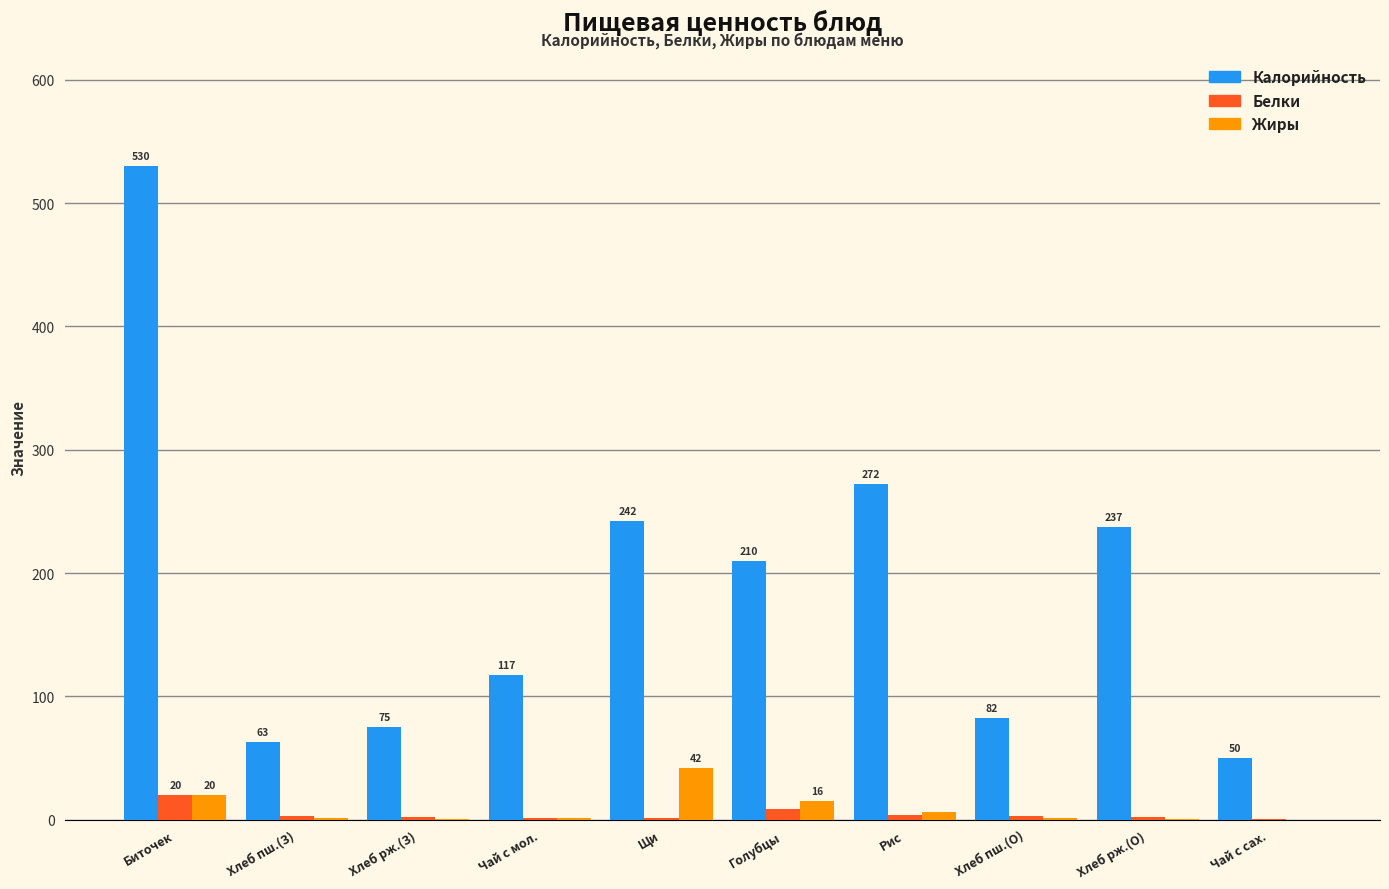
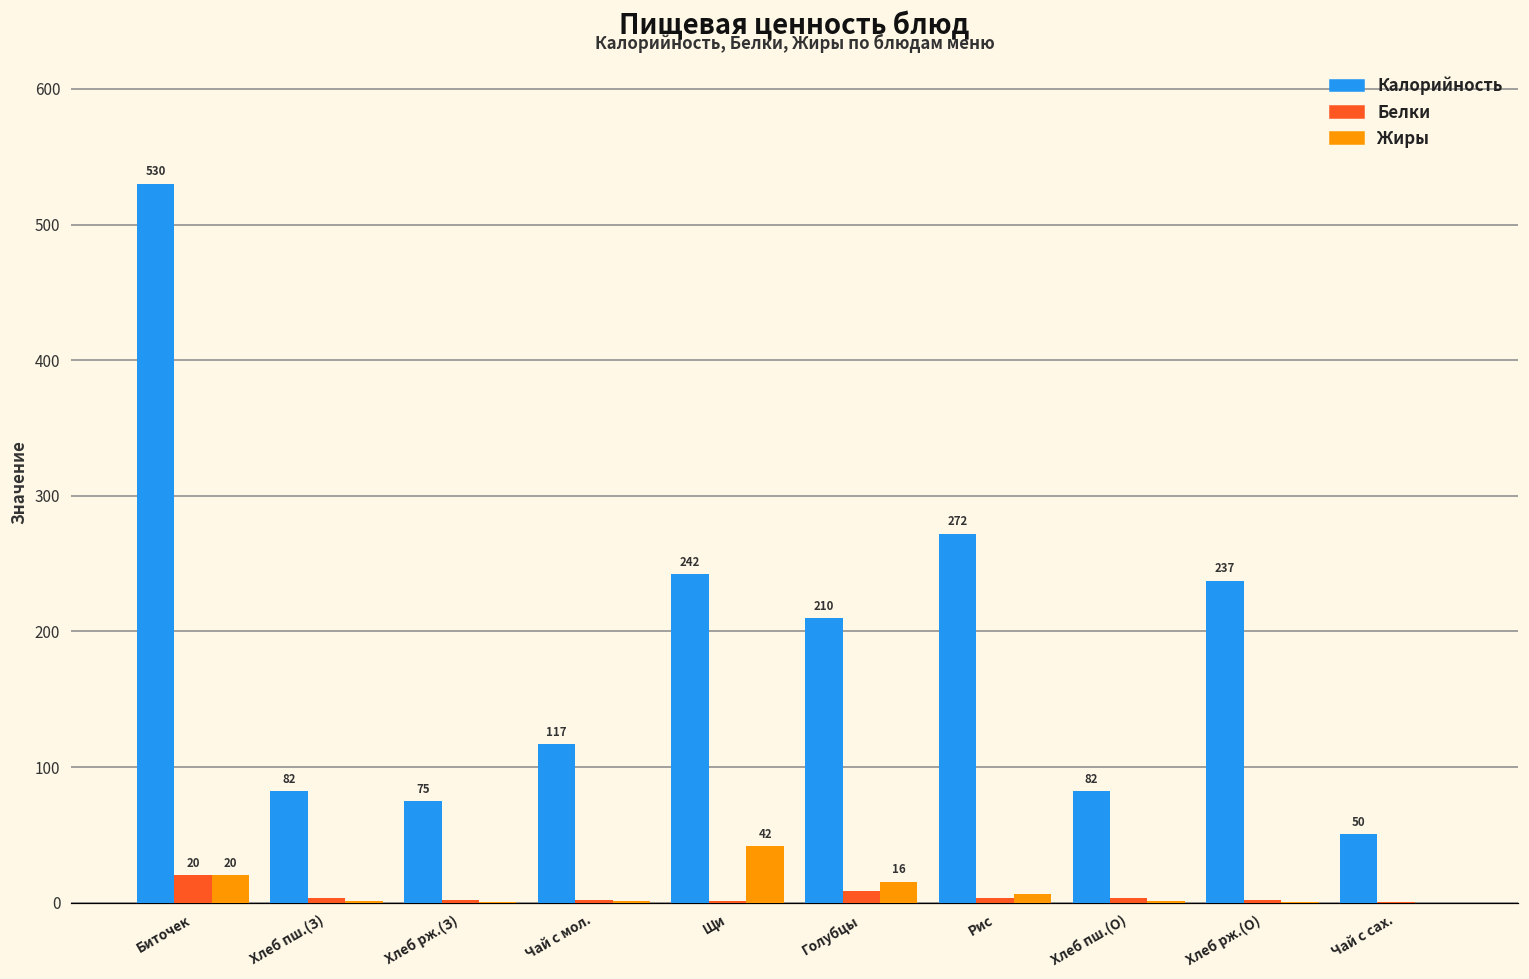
  {
    "Калорийность": {
      "Биточек": 530,
-     "Хлеб пш.(З)": 63,
+     "Хлеб пш.(З)": 82,
      "Хлеб рж.(З)": 75,
      "Чай с мол.": 117,
      "Щи": 242,
      "Голубцы": 210,
      "Рис": 272,
      "Хлеб пш.(О)": 82,
      "Хлеб рж.(О)": 237,
      "Чай с сах.": 50
    },
    "Белки": {
      "Биточек": 20
    },
    "Жиры": {
      "Биточек": 20,
      "Щи": 42,
      "Голубцы": 16
    }
  }
